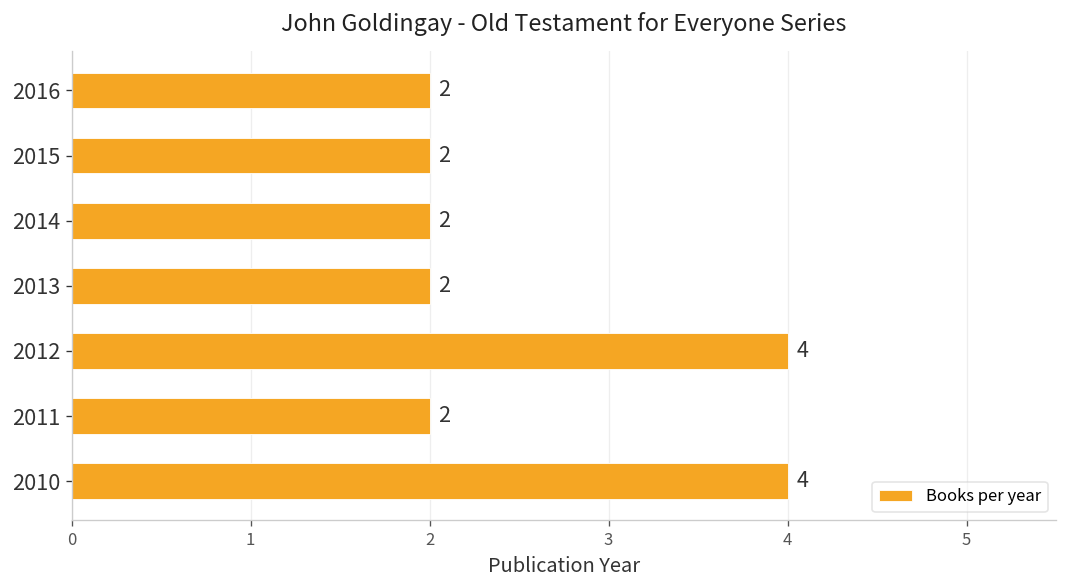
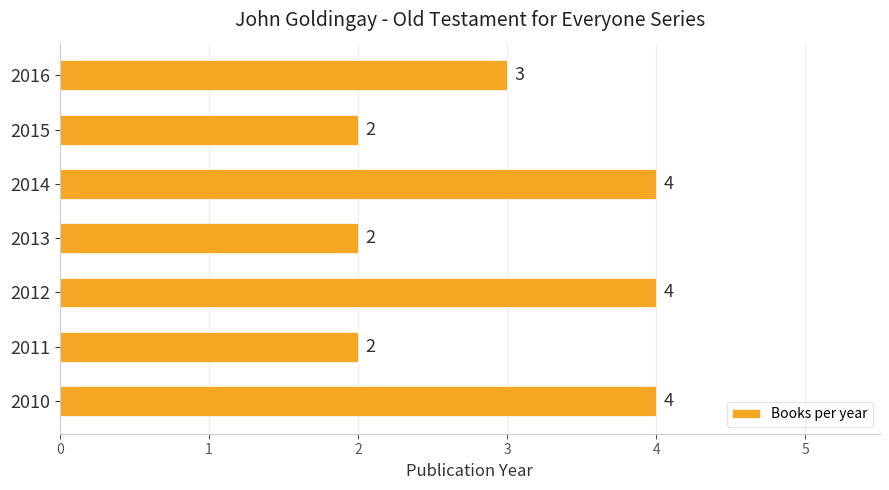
  {
-   "2016": 2,
+   "2016": 3,
    "2015": 2,
-   "2014": 2,
+   "2014": 4,
    "2013": 2,
    "2012": 4,
    "2011": 2,
    "2010": 4
  }
